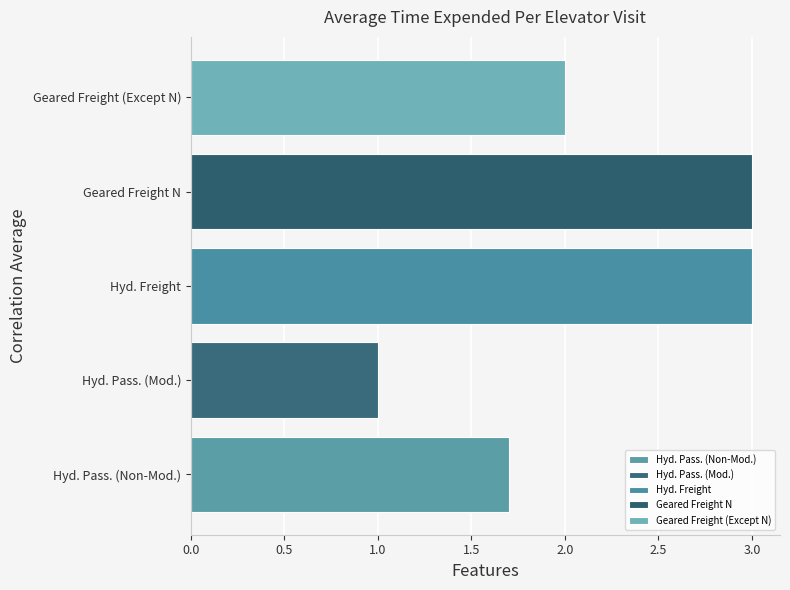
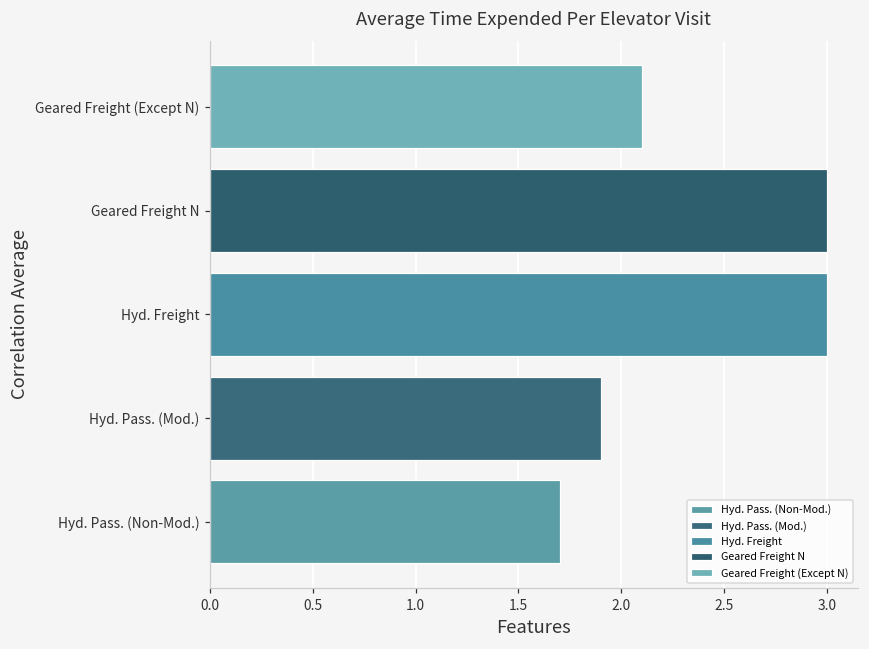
  {
-   "Geared Freight (Except N)": 2.0,
+   "Geared Freight (Except N)": 2.1,
    "Geared Freight N": 3.0,
    "Hyd. Freight": 3.0,
-   "Hyd. Pass. (Mod.)": 1.0,
+   "Hyd. Pass. (Mod.)": 1.9,
    "Hyd. Pass. (Non-Mod.)": 1.7
  }
